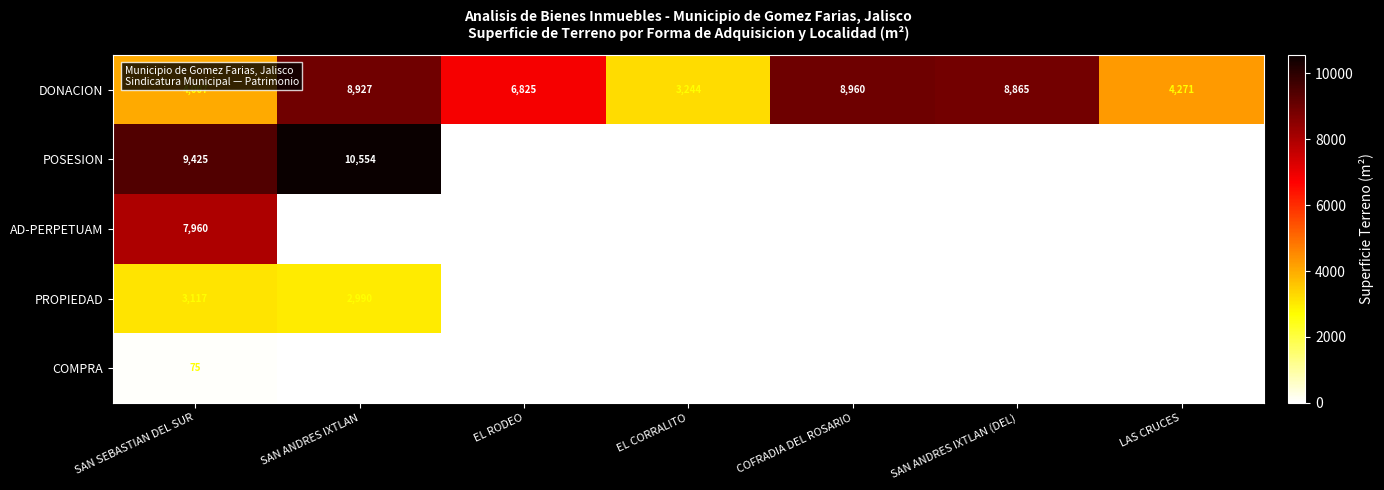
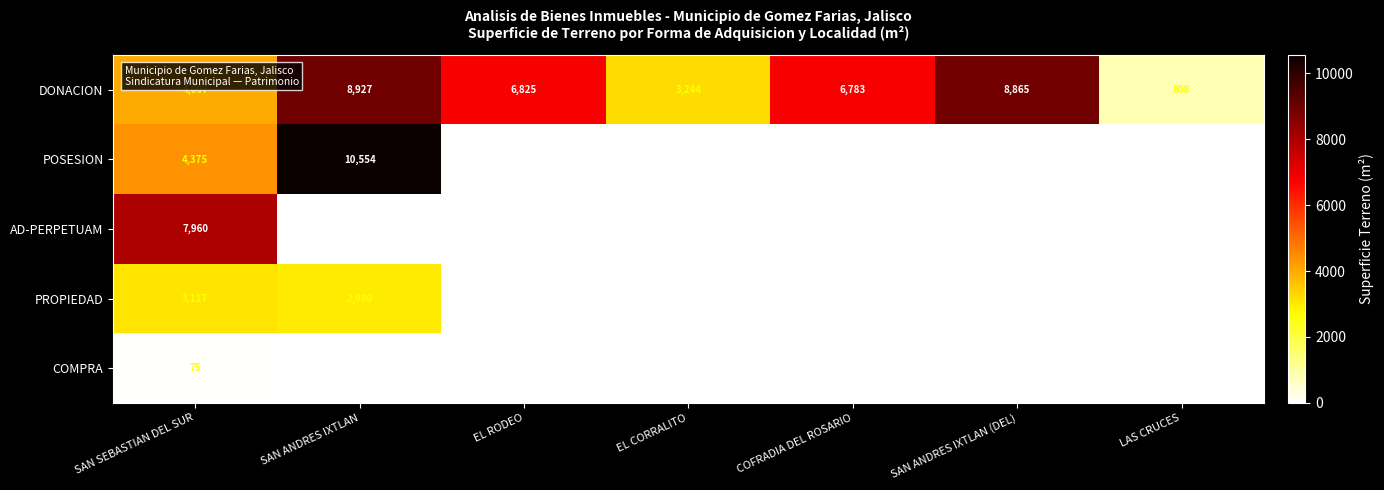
  {
    "DONACION": {
      "SAN ANDRES IXTLAN": "8,927",
      "EL RODEO": "6,825",
-     "COFRADIA DEL ROSARIO": "8,960",
+     "COFRADIA DEL ROSARIO": "6,783",
      "SAN ANDRES IXTLAN (DEL)": "8,865",
-     "LAS CRUCES": "4,271"
+     "LAS CRUCES": "808"
    },
    "POSESION": {
-     "SAN SEBASTIAN DEL SUR": "9,425",
+     "SAN SEBASTIAN DEL SUR": "4,375",
      "SAN ANDRES IXTLAN": "10,554"
    },
    "AD-PERPETUAM": {
      "SAN SEBASTIAN DEL SUR": "7,960"
    },
    "COMPRA": {
      "SAN SEBASTIAN DEL SUR": "75"
    }
  }
